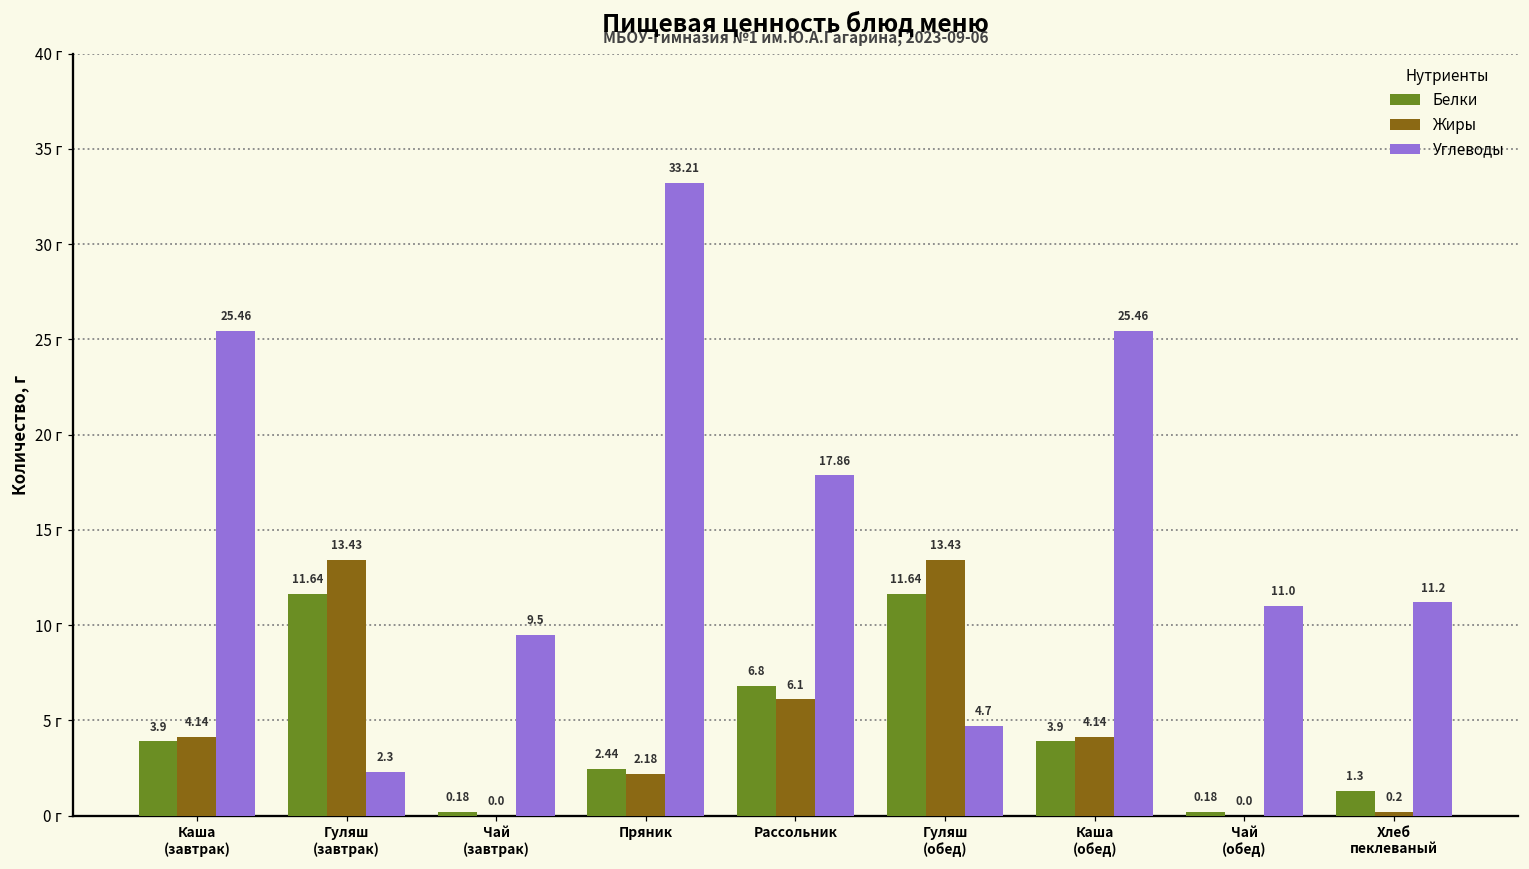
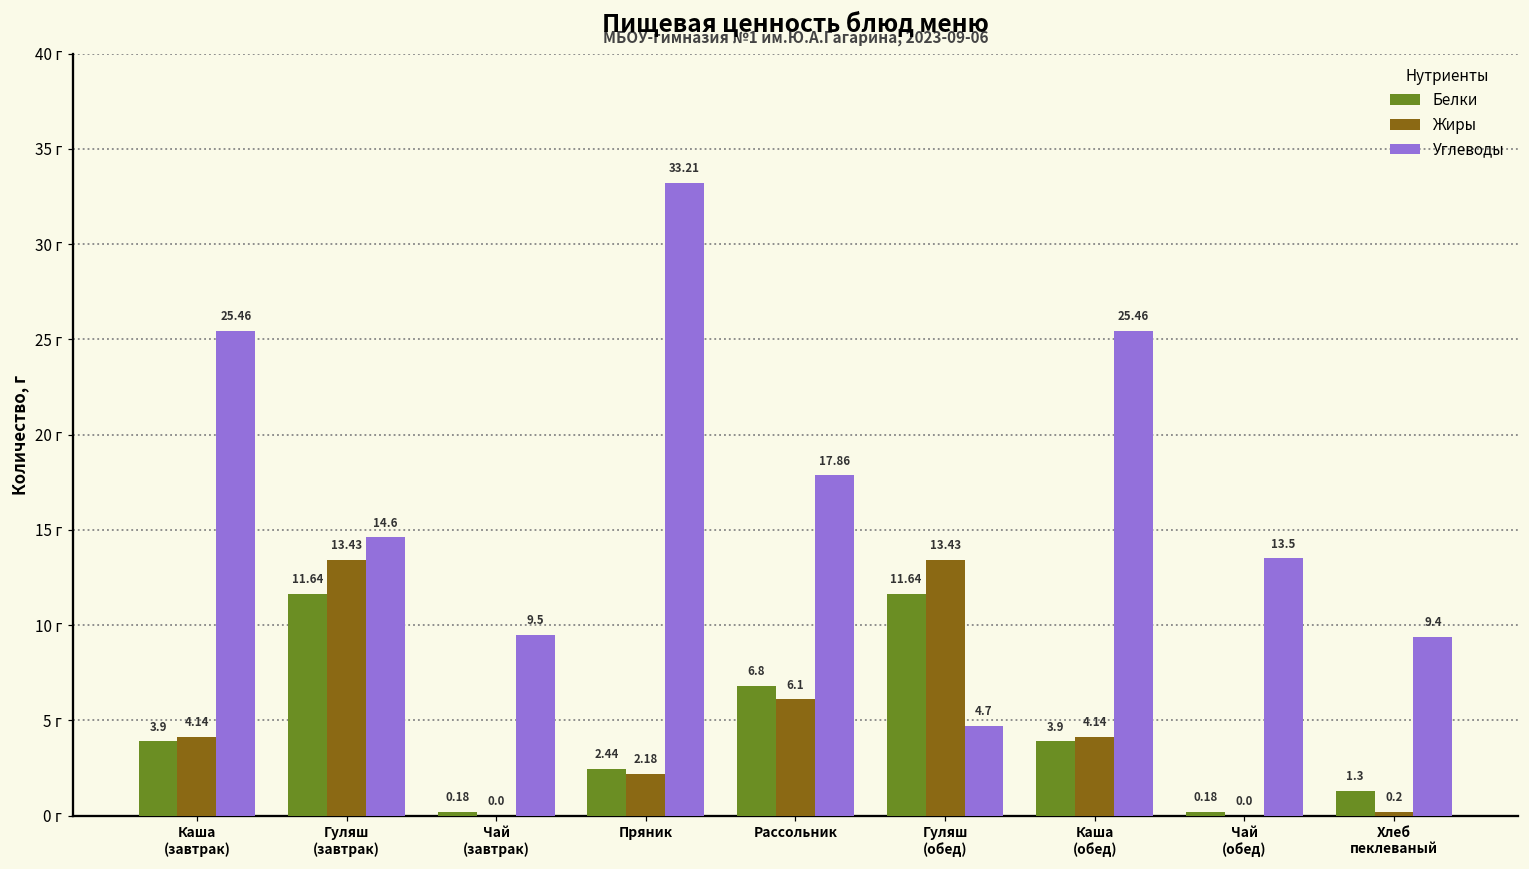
  {
    "Углеводы": {
      "Каша (завтрак)": 25.46,
-     "Гуляш (завтрак)": 2.3,
+     "Гуляш (завтрак)": 14.6,
      "Чай (завтрак)": 9.5,
      "Пряник": 33.21,
      "Рассольник": 17.86,
      "Гуляш (обед)": 4.7,
      "Каша (обед)": 25.46,
-     "Чай (обед)": 11.0,
-     "Хлеб пеклеваный": 11.2
+     "Чай (обед)": 13.5,
+     "Хлеб пеклеваный": 9.4
    }
  }
